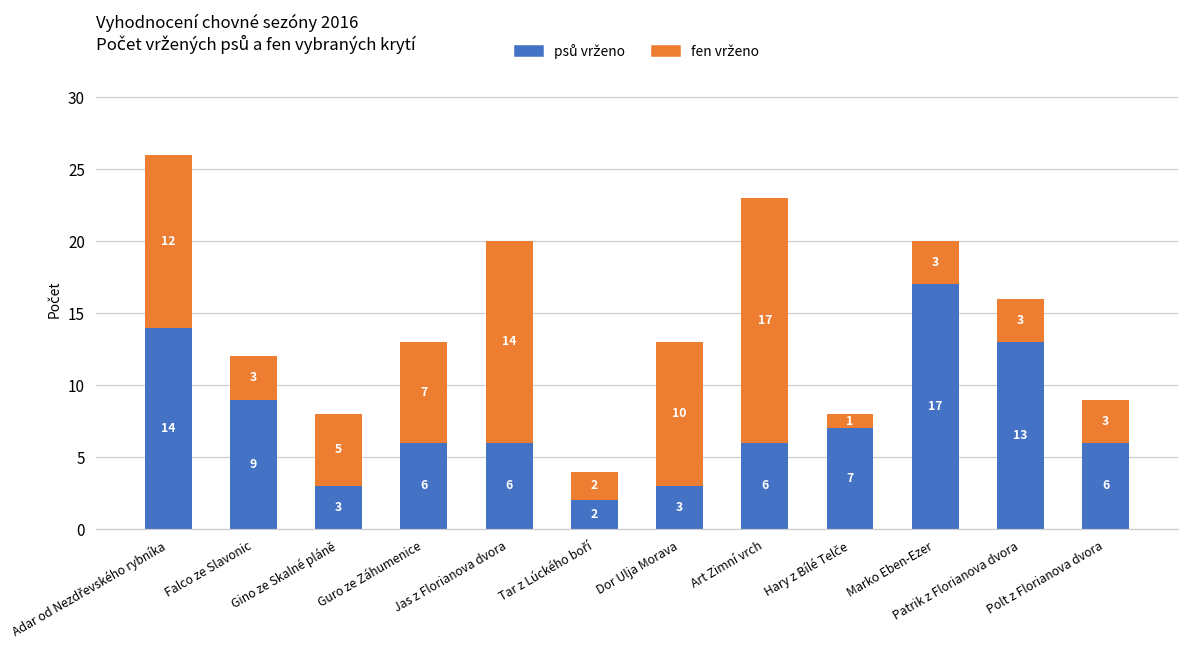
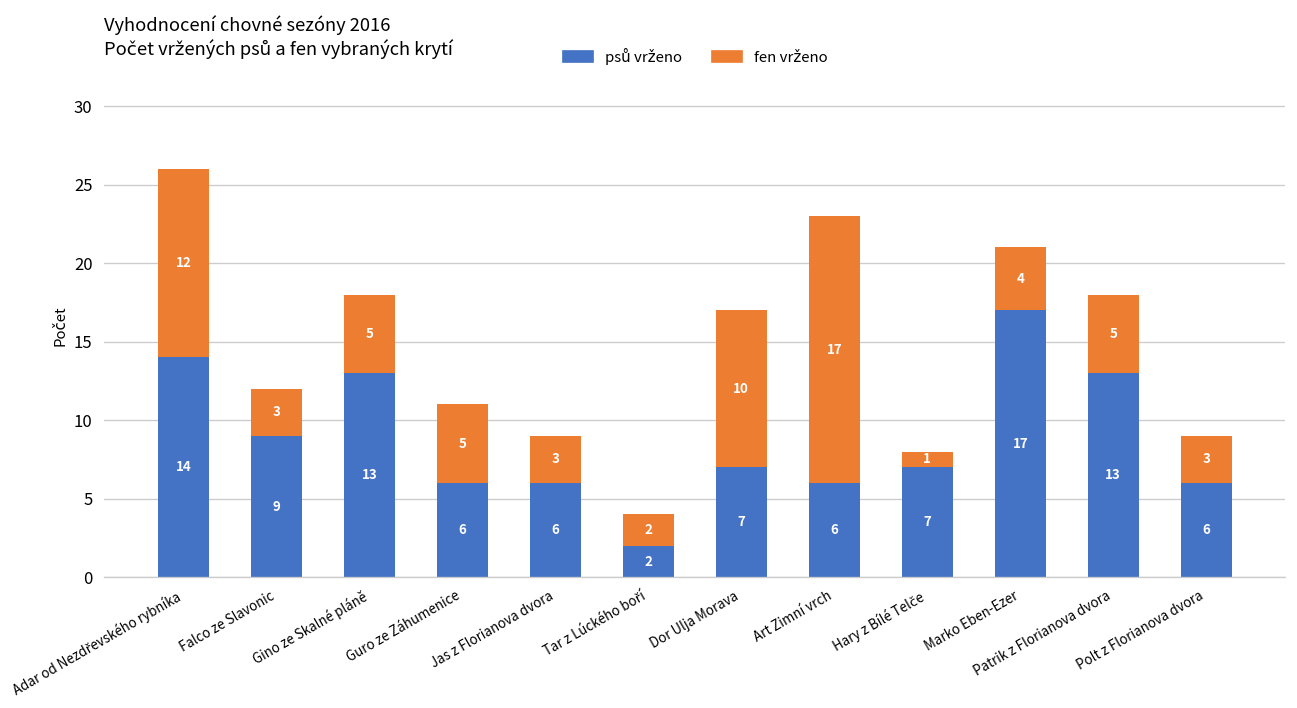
  {
    "psů vrženo": {
      "Adar od Nezdřevského rybníka": 14,
      "Falco ze Slavonic": 9,
-     "Gino ze Skalné pláně": 3,
+     "Gino ze Skalné pláně": 13,
      "Guro ze Záhumenice": 6,
      "Jas z Florianova dvora": 6,
      "Tar z Lúckého boří": 2,
-     "Dor Ulja Morava": 3,
+     "Dor Ulja Morava": 7,
      "Art Zimní vrch": 6,
      "Hary z Bílé Telče": 7,
      "Marko Eben-Ezer": 17,
      "Patrik z Florianova dvora": 13,
      "Polt z Florianova dvora": 6
    },
    "fen vrženo": {
      "Adar od Nezdřevského rybníka": 12,
      "Falco ze Slavonic": 3,
      "Gino ze Skalné pláně": 5,
-     "Guro ze Záhumenice": 7,
-     "Jas z Florianova dvora": 14,
+     "Guro ze Záhumenice": 5,
+     "Jas z Florianova dvora": 3,
      "Tar z Lúckého boří": 2,
      "Dor Ulja Morava": 10,
      "Art Zimní vrch": 17,
      "Hary z Bílé Telče": 1,
-     "Marko Eben-Ezer": 3,
-     "Patrik z Florianova dvora": 3,
+     "Marko Eben-Ezer": 4,
+     "Patrik z Florianova dvora": 5,
      "Polt z Florianova dvora": 3
    }
  }
